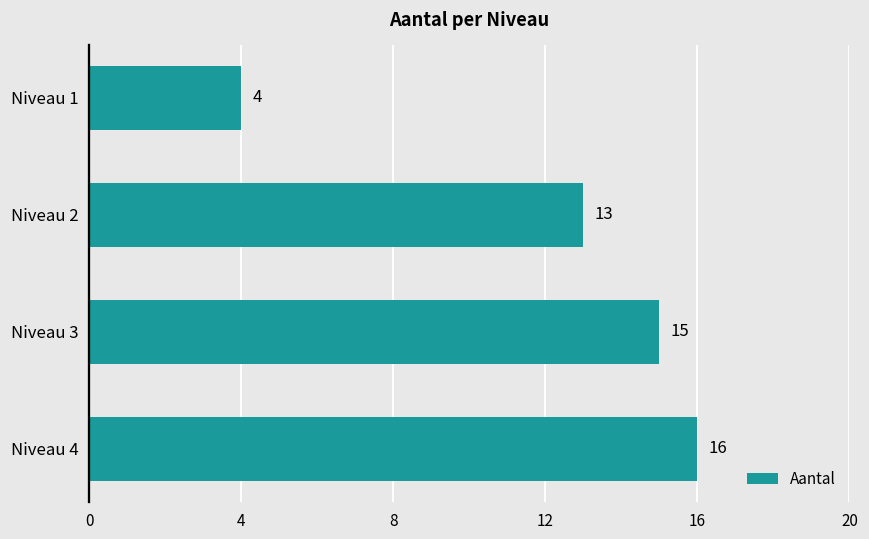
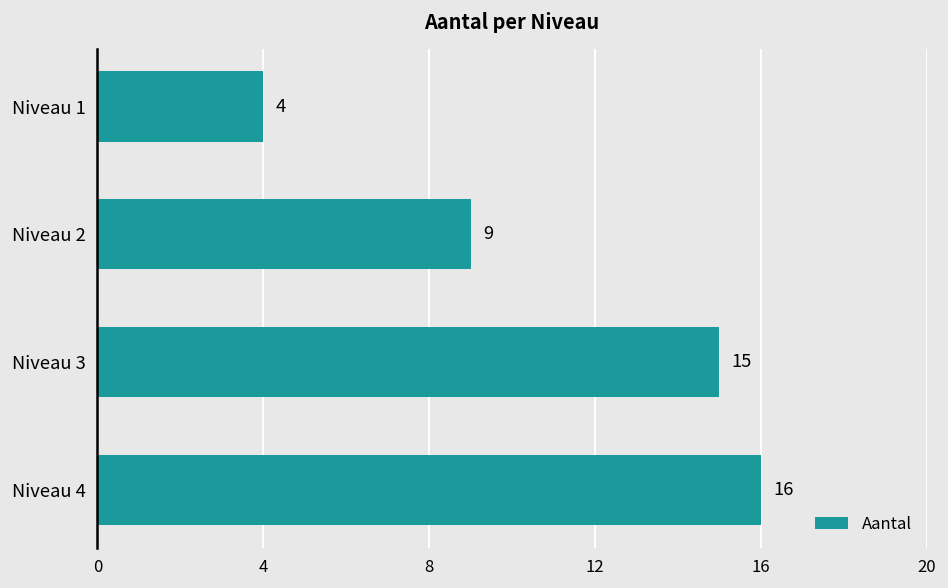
  {
    "Niveau 1": 4,
-   "Niveau 2": 13,
+   "Niveau 2": 9,
    "Niveau 3": 15,
    "Niveau 4": 16
  }
